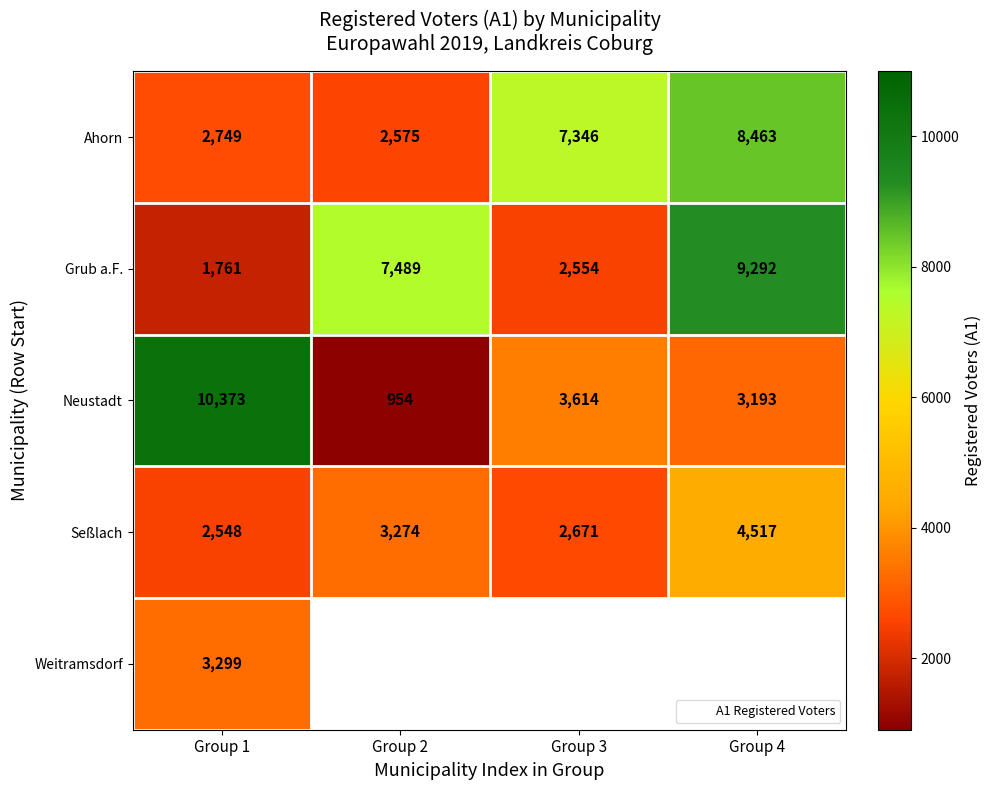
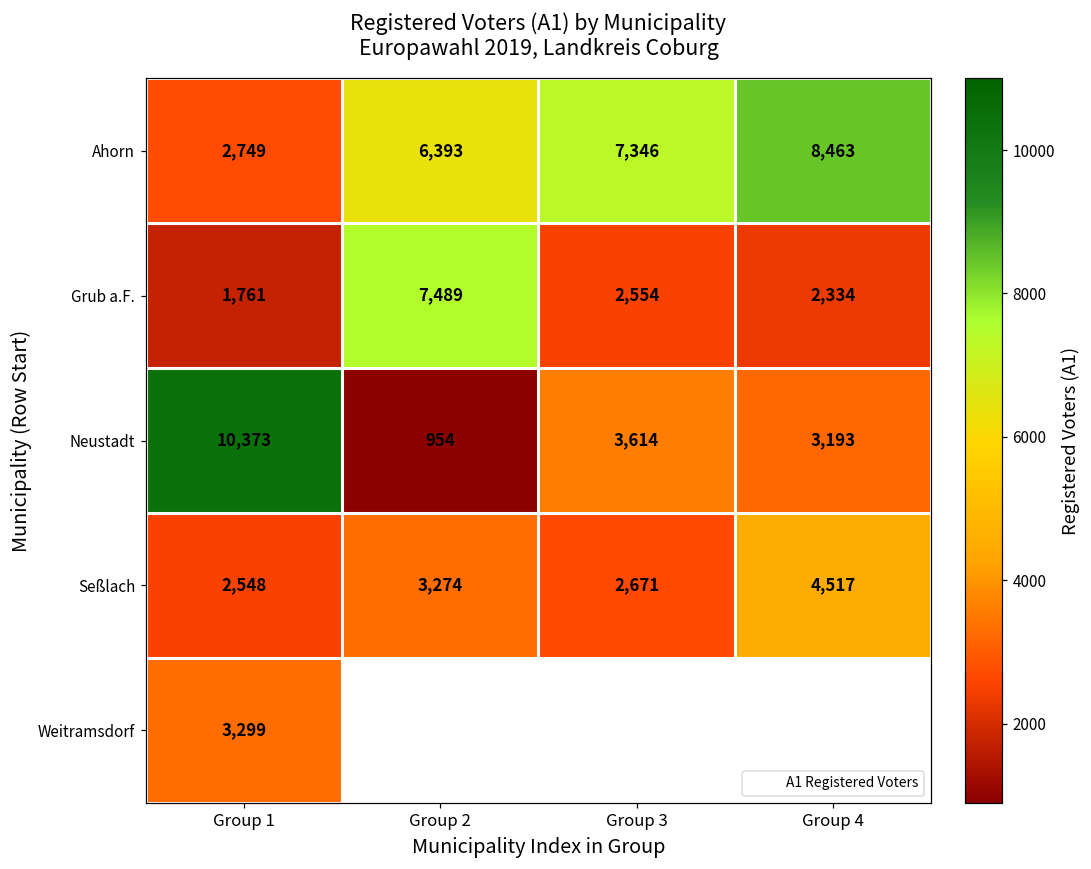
  {
    "Ahorn": {
      "Group 1": "2,749",
-     "Group 2": "2,575",
+     "Group 2": "6,393",
      "Group 3": "7,346",
      "Group 4": "8,463"
    },
    "Grub a.F.": {
      "Group 1": "1,761",
      "Group 2": "7,489",
      "Group 3": "2,554",
-     "Group 4": "9,292"
+     "Group 4": "2,334"
    },
    "Neustadt": {
      "Group 1": "10,373",
      "Group 2": "954",
      "Group 3": "3,614",
      "Group 4": "3,193"
    },
    "Seßlach": {
      "Group 1": "2,548",
      "Group 2": "3,274",
      "Group 3": "2,671",
      "Group 4": "4,517"
    },
    "Weitramsdorf": {
      "Group 1": "3,299"
    }
  }
